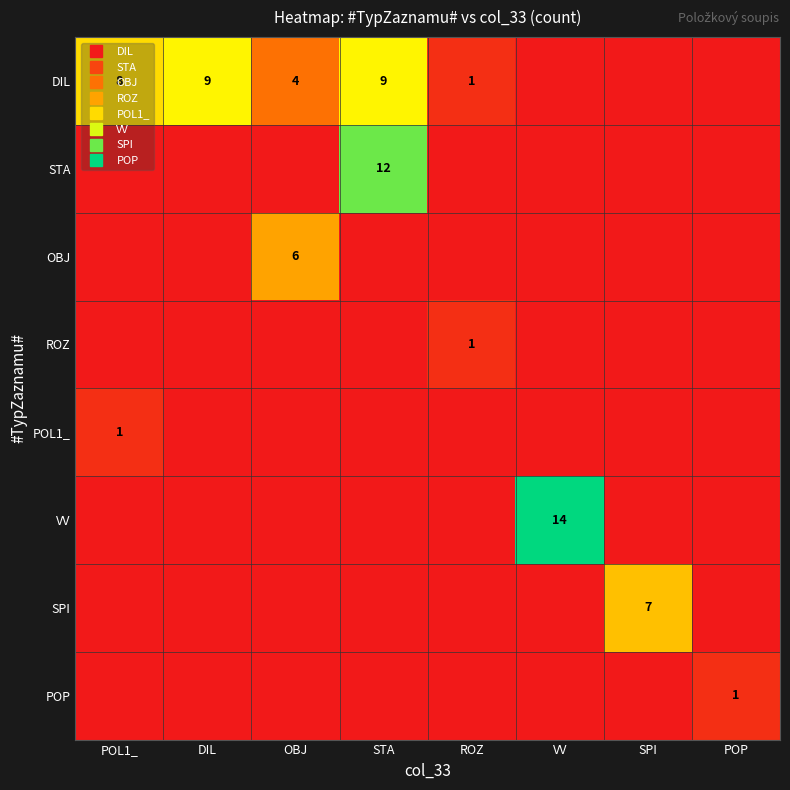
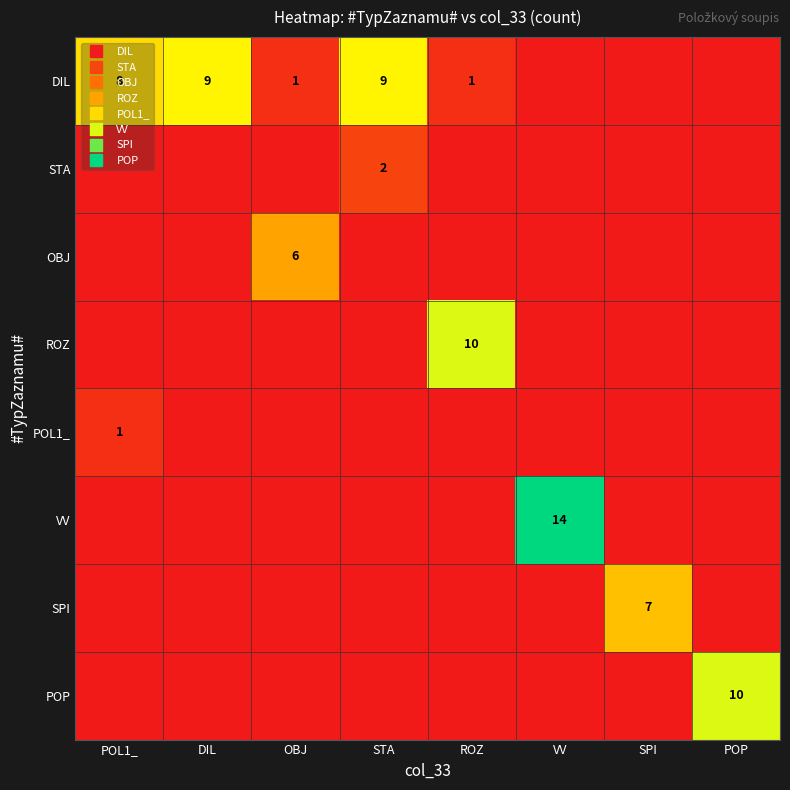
  {
    "DIL": {
      "DIL": 9,
-     "OBJ": 4,
+     "OBJ": 1,
      "STA": 9,
      "ROZ": 1
    },
    "STA": {
-     "STA": 12
+     "STA": 2
    },
    "OBJ": {
      "OBJ": 6
    },
    "ROZ": {
-     "ROZ": 1
+     "ROZ": 10
    },
    "POL1_": {
      "POL1_": 1
    },
    "VV": {
      "VV": 14
    },
    "SPI": {
      "SPI": 7
    },
    "POP": {
-     "POP": 1
+     "POP": 10
    }
  }
